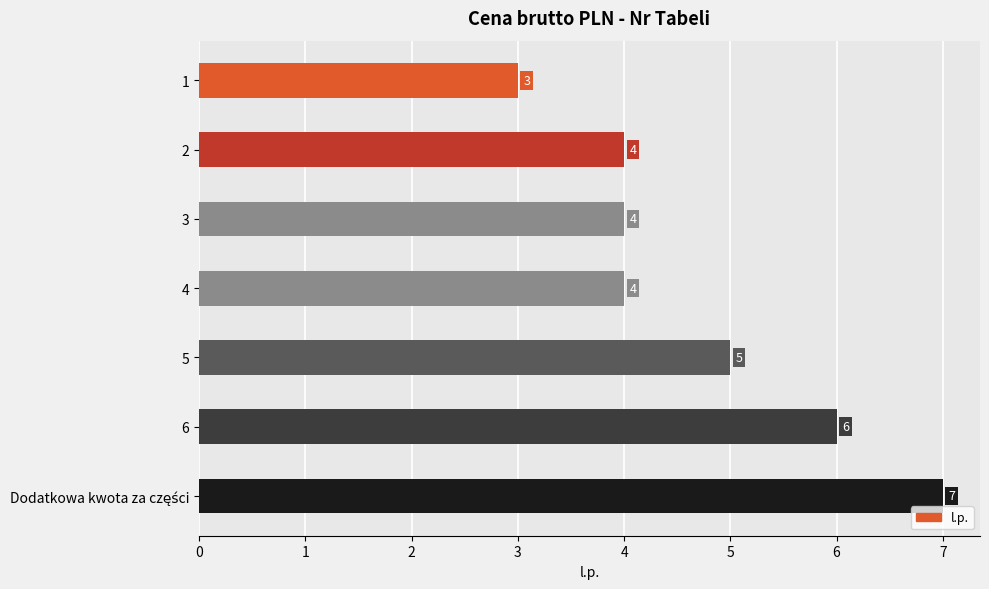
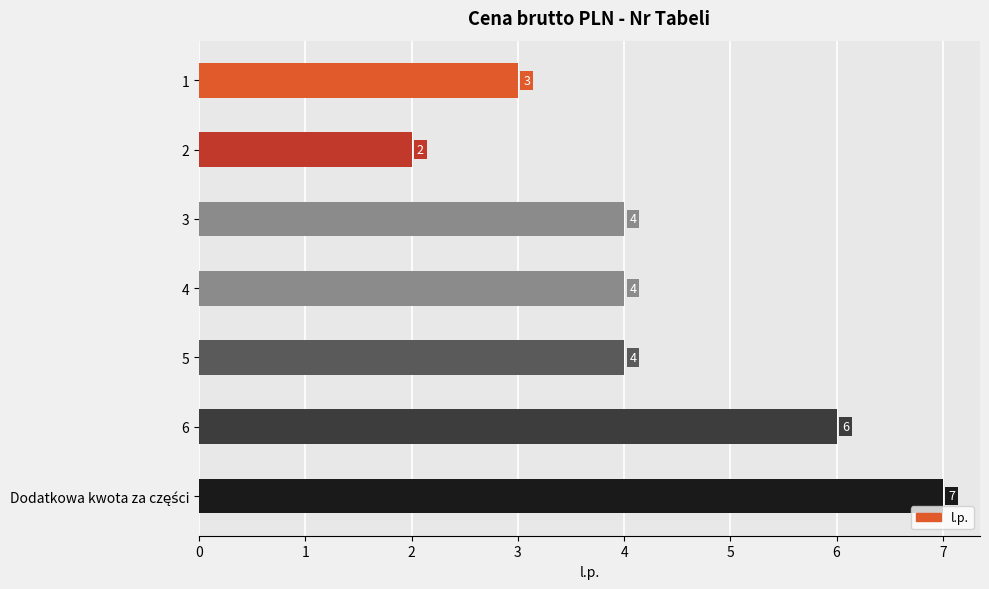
  {
-   "2": 4,
-   "5": 5
+   "2": 2,
+   "5": 4
  }
